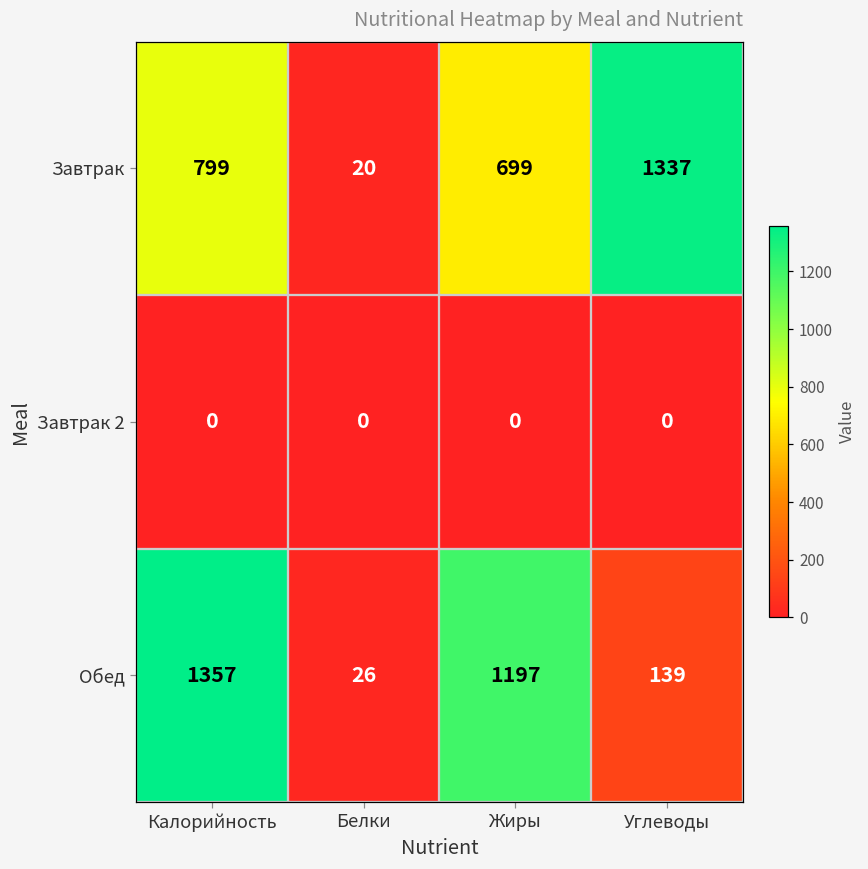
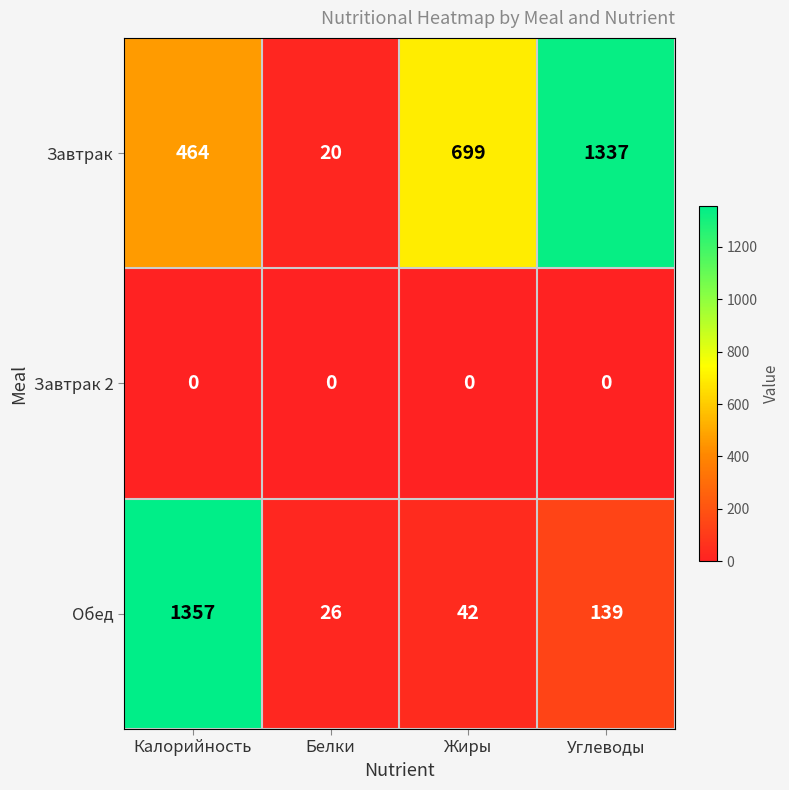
  {
    "Завтрак": {
-     "Калорийность": 799,
+     "Калорийность": 464,
      "Белки": 20,
      "Жиры": 699,
      "Углеводы": 1337
    },
    "Завтрак 2": {
      "Калорийность": 0,
      "Белки": 0,
      "Жиры": 0,
      "Углеводы": 0
    },
    "Обед": {
      "Калорийность": 1357,
      "Белки": 26,
-     "Жиры": 1197,
+     "Жиры": 42,
      "Углеводы": 139
    }
  }
